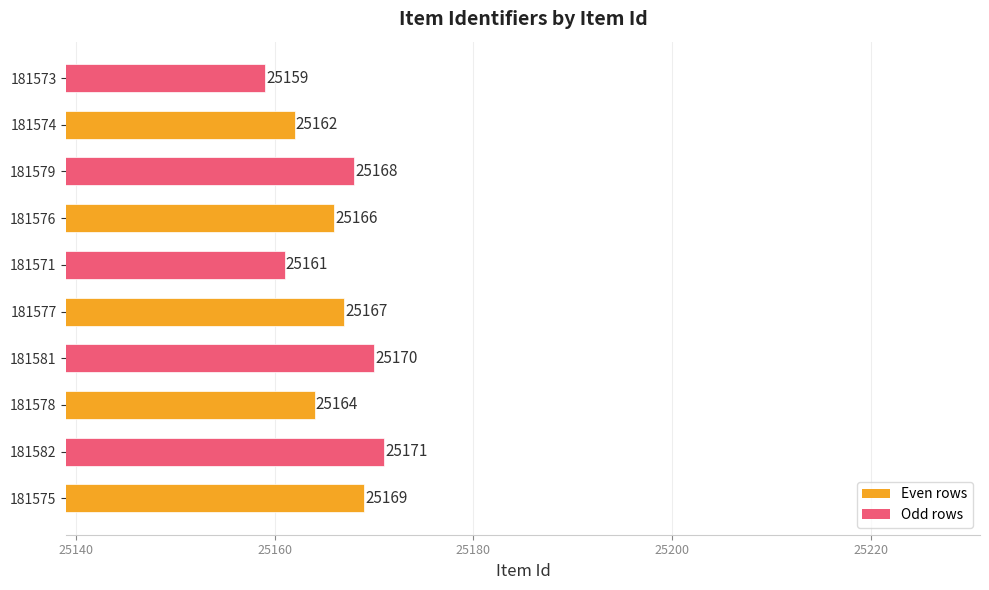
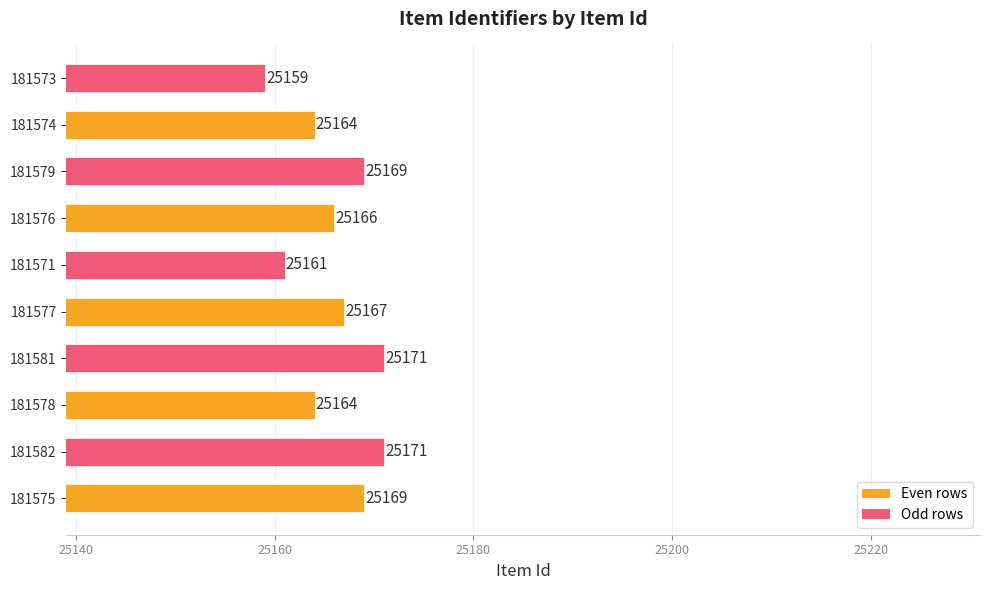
  {
    "181573": 25159,
-   "181574": 25162,
-   "181579": 25168,
+   "181574": 25164,
+   "181579": 25169,
    "181576": 25166,
    "181571": 25161,
    "181577": 25167,
-   "181581": 25170,
+   "181581": 25171,
    "181578": 25164,
    "181582": 25171,
    "181575": 25169
  }
